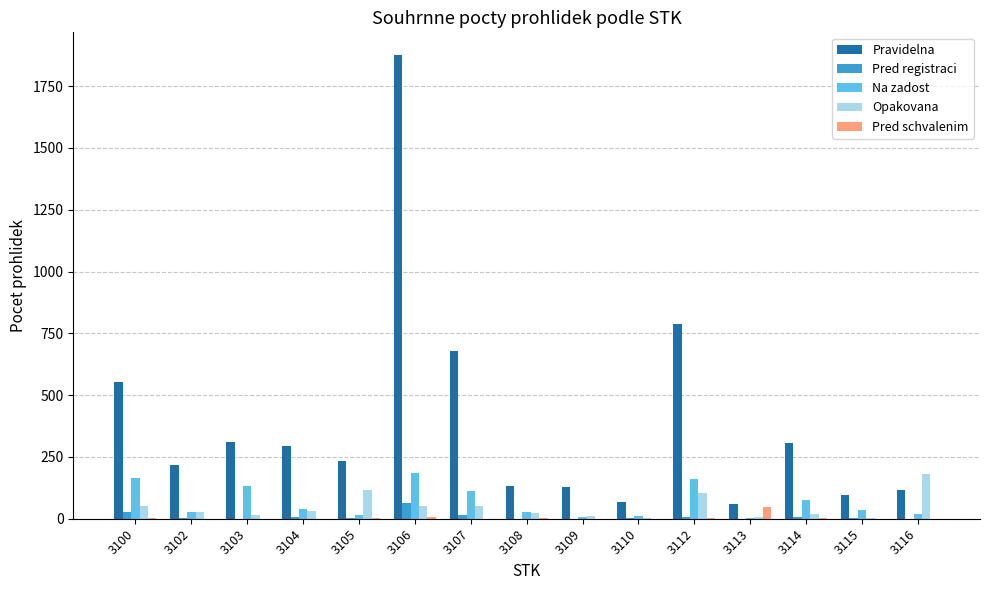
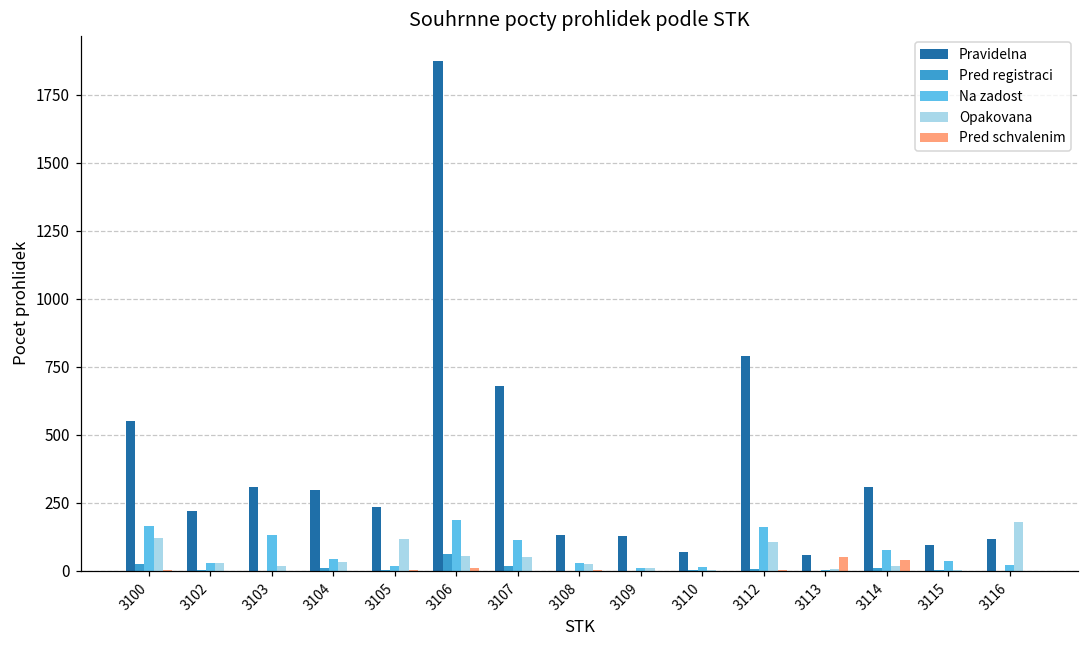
  {
    "Pravidelna": {
      "3100": 550,
      "3102": 220,
      "3103": 310,
      "3104": 300,
      "3105": 230,
      "3106": 1870,
      "3107": 680,
      "3108": 130,
      "3109": 130,
      "3110": 70,
      "3112": 790,
      "3113": 60,
      "3114": 310,
      "3115": 90,
      "3116": 120
    },
    "Opakovana": {
-     "3100": 50,
+     "3100": 120,
      "3102": 30,
      "3103": 20,
      "3104": 30,
      "3105": 120,
      "3106": 50,
      "3107": 50,
      "3108": 20,
      "3109": 10,
      "3112": 100,
      "3114": 20,
      "3116": 180
    },
    "Pred schvalenim": {
      "3102": 0,
      "3103": 0,
      "3104": 0,
      "3107": 0,
      "3109": 0,
      "3110": 0,
      "3113": 50,
-     "3114": 0,
+     "3114": 40,
      "3115": 0,
      "3116": 0
    }
  }
